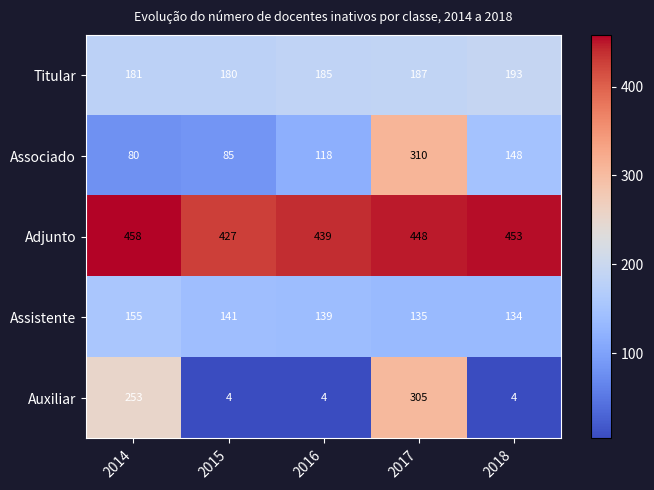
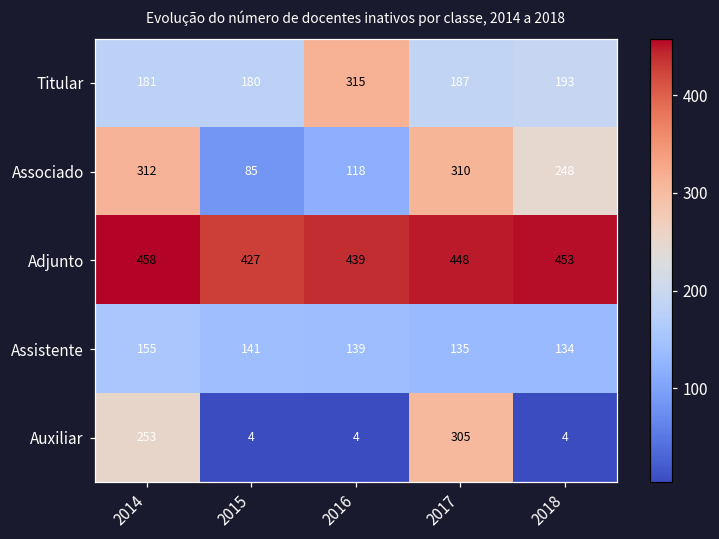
  {
    "Titular": {
      "2014": 181,
      "2015": 180,
-     "2016": 185,
+     "2016": 315,
      "2017": 187,
      "2018": 193
    },
    "Associado": {
-     "2014": 80,
+     "2014": 312,
      "2015": 85,
      "2016": 118,
      "2017": 310,
-     "2018": 148
+     "2018": 248
    },
    "Adjunto": {
      "2014": 458,
      "2015": 427,
      "2016": 439,
      "2017": 448,
      "2018": 453
    },
    "Assistente": {
      "2014": 155,
      "2015": 141,
      "2016": 139,
      "2017": 135,
      "2018": 134
    },
    "Auxiliar": {
      "2014": 253,
      "2015": 4,
      "2016": 4,
      "2017": 305,
      "2018": 4
    }
  }
